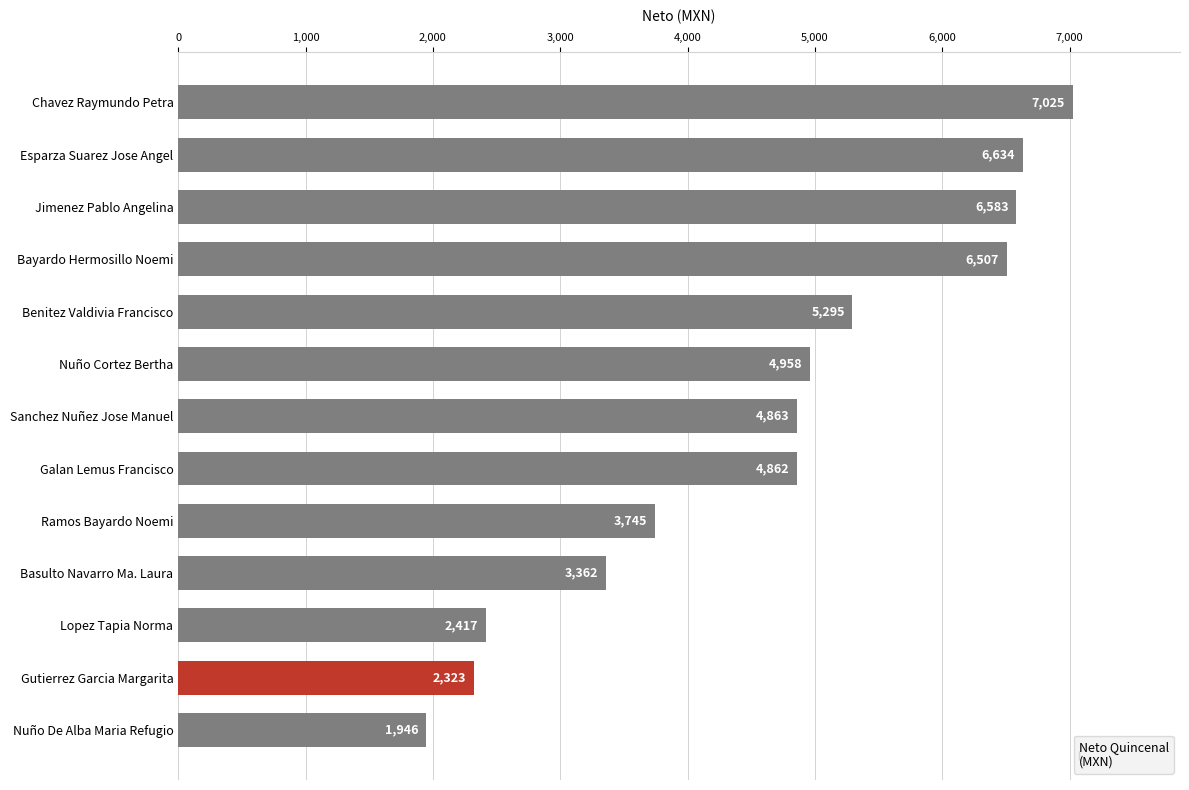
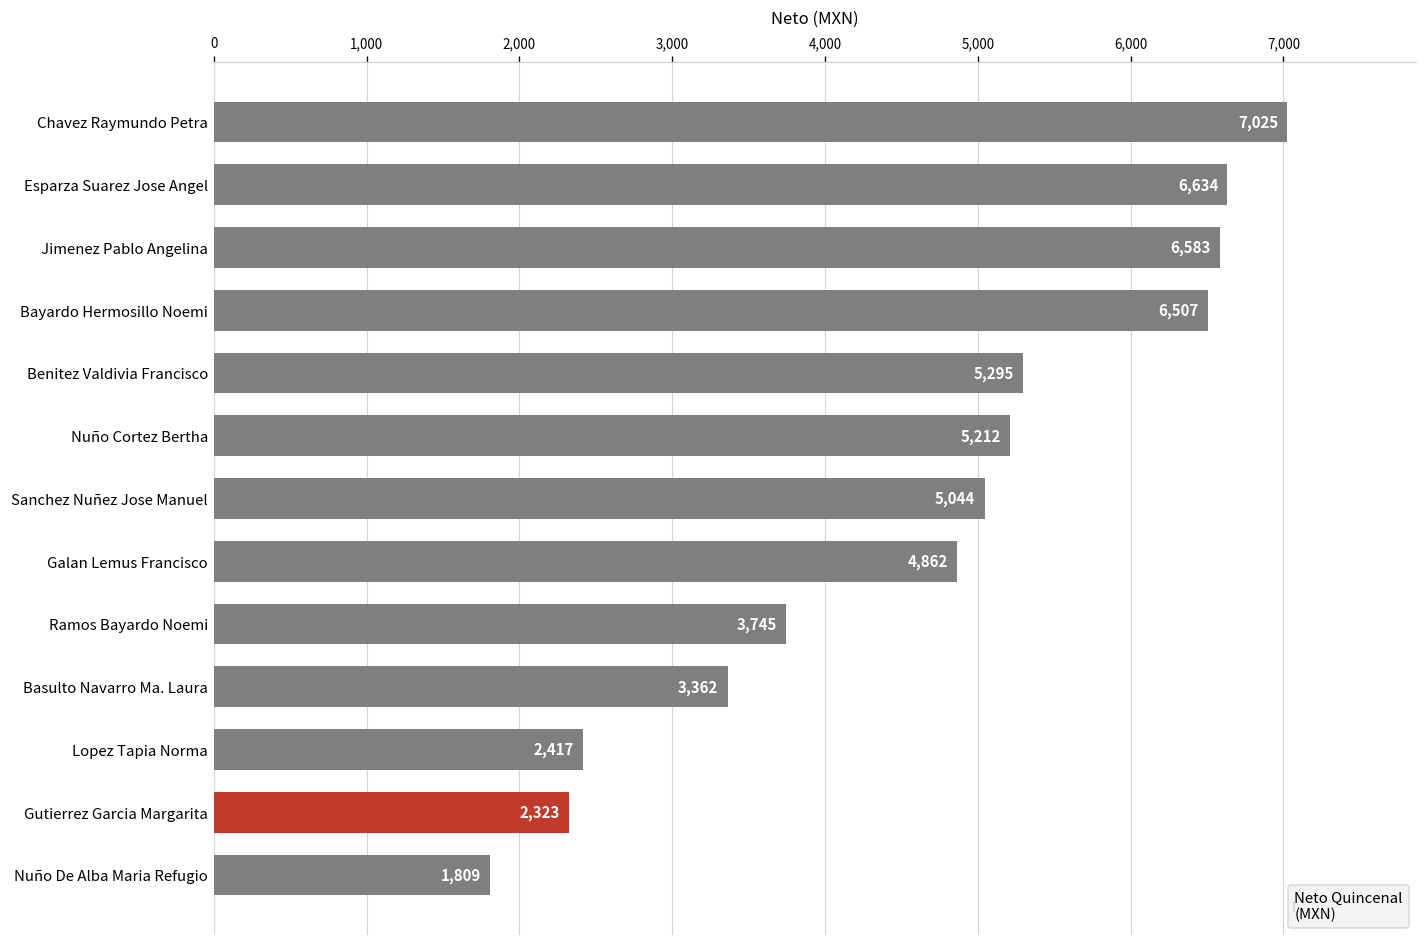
  {
    "Chavez Raymundo Petra": "7,025",
    "Esparza Suarez Jose Angel": "6,634",
    "Jimenez Pablo Angelina": "6,583",
    "Bayardo Hermosillo Noemi": "6,507",
    "Benitez Valdivia Francisco": "5,295",
-   "Nuño Cortez Bertha": "4,958",
-   "Sanchez Nuñez Jose Manuel": "4,863",
+   "Nuño Cortez Bertha": "5,212",
+   "Sanchez Nuñez Jose Manuel": "5,044",
    "Galan Lemus Francisco": "4,862",
    "Ramos Bayardo Noemi": "3,745",
    "Basulto Navarro Ma. Laura": "3,362",
    "Lopez Tapia Norma": "2,417",
    "Gutierrez Garcia Margarita": "2,323",
-   "Nuño De Alba Maria Refugio": "1,946"
+   "Nuño De Alba Maria Refugio": "1,809"
  }
